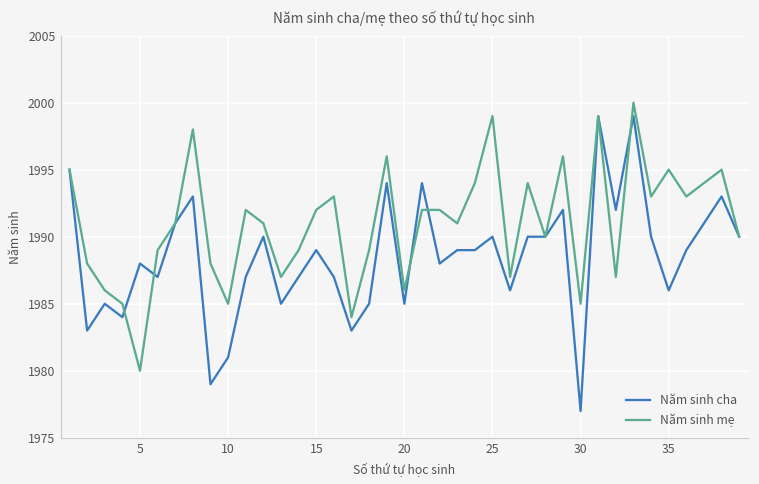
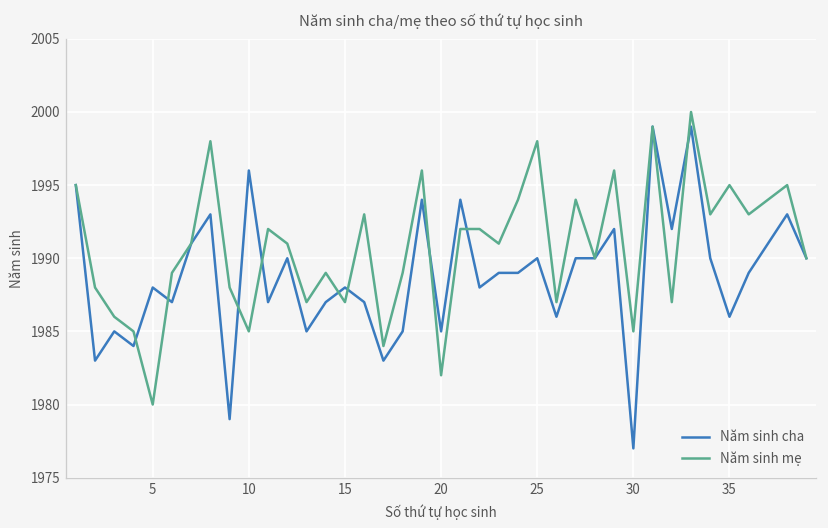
  {
    "Năm sinh cha": {
      "5": 1988,
-     "10": 1981,
-     "15": 1989,
+     "10": 1996,
+     "15": 1988,
      "20": 1985,
      "25": 1990,
      "30": 1977,
      "35": 1986
    },
    "Năm sinh mẹ": {
      "5": 1980,
      "10": 1985,
-     "15": 1992,
-     "20": 1986,
-     "25": 1999,
+     "15": 1987,
+     "20": 1982,
+     "25": 1998,
      "30": 1985,
      "35": 1995
    }
  }
